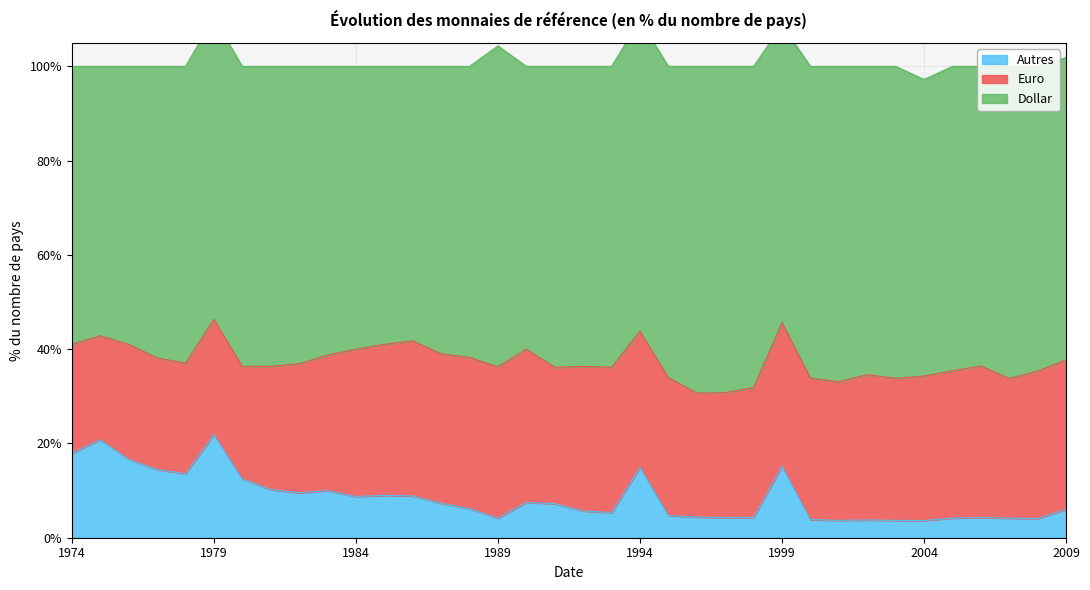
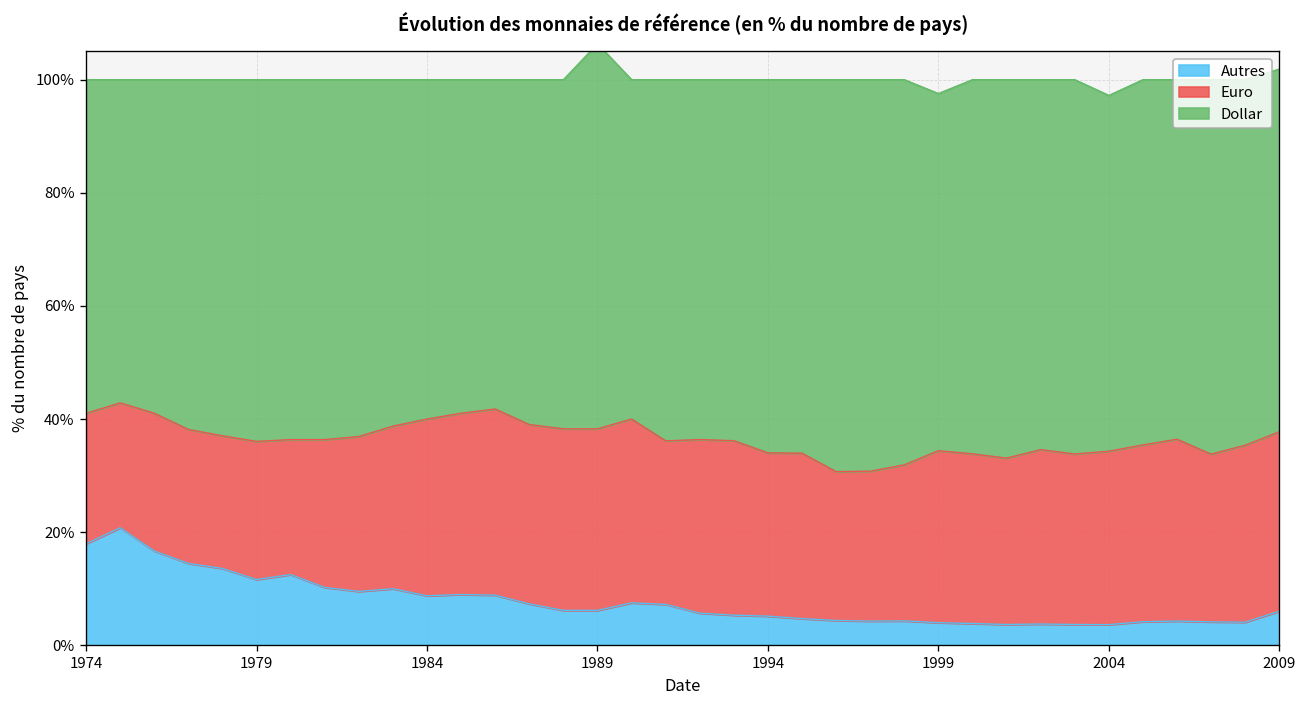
  {
    "Autres": {
      "1974": "18%",
-     "1979": "22%",
+     "1979": "12%",
      "1984": "9%",
-     "1989": "4%",
-     "1994": "15%",
-     "1999": "15%",
+     "1989": "6%",
+     "1994": "5%",
+     "1999": "4%",
      "2004": "4%",
      "2009": "6%"
    },
    "Euro": {
      "1974": "23%",
      "1979": "24%",
      "1984": "31%",
      "1989": "32%",
      "1994": "29%",
      "1999": "30%",
      "2004": "31%",
      "2009": "32%"
    },
    "Dollar": {
      "1974": "59%",
      "1984": "60%",
      "2004": "63%",
      "2009": "64%"
    }
  }
